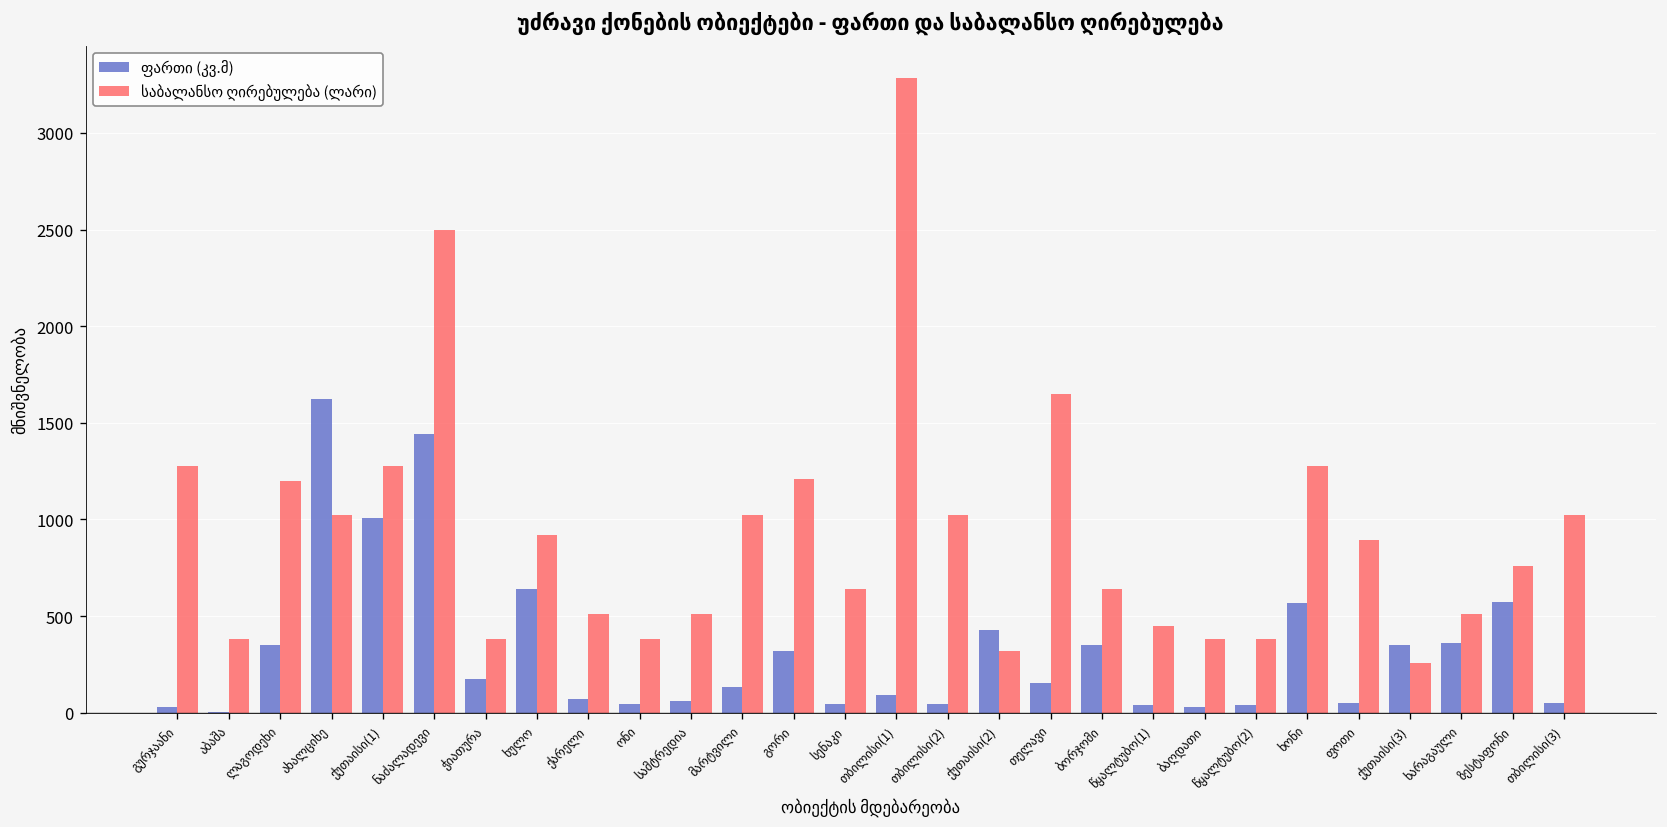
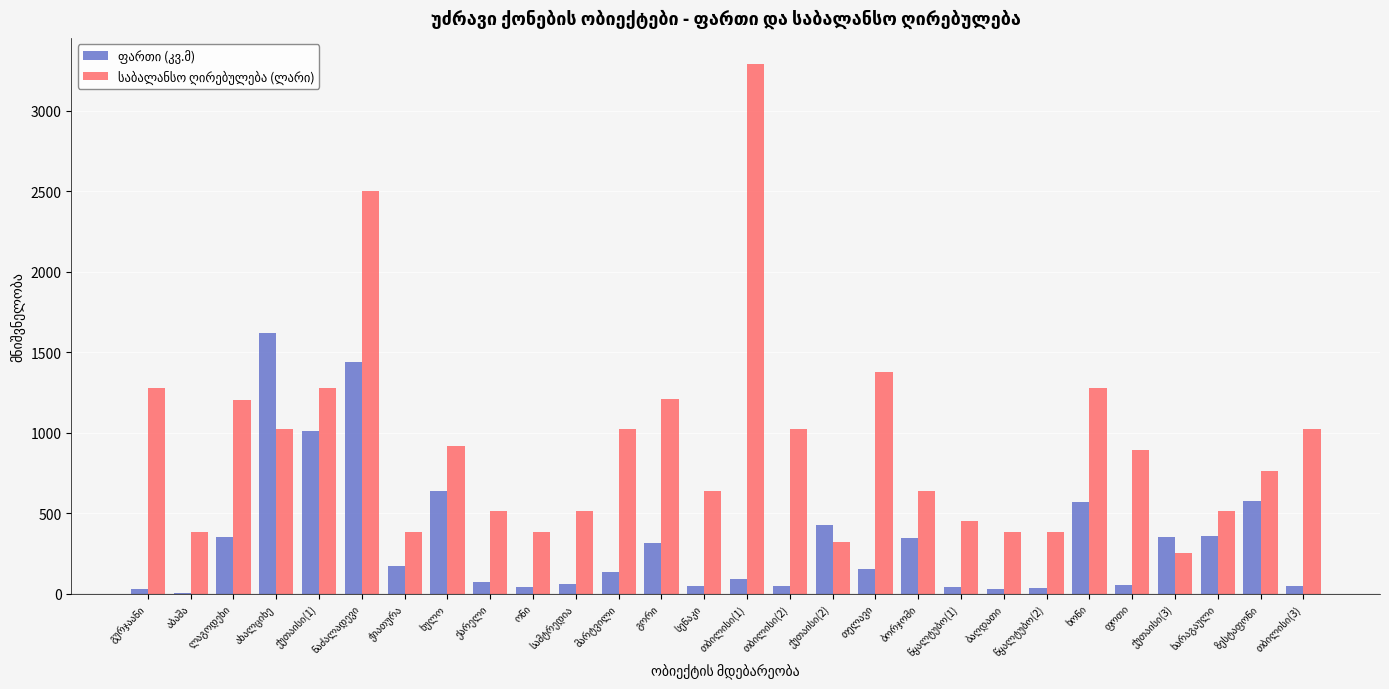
  {
    "ფართი (კვ.მ)": {
      "გურჯაანი": 30,
      "ლაგოდეხი": 350,
      "ახალციხე": 1620,
      "ქუთაისი(1)": 1010,
      "ნაძალადევი": 1440,
      "ჭიათურა": 170,
      "ხულო": 640,
      "ქარელი": 70,
      "ონი": 40,
      "სამტრედია": 60,
      "მარტვილი": 140,
      "გორი": 320,
      "სენაკი": 50,
      "თბილისი(1)": 90,
      "თბილისი(2)": 50,
      "ქუთაისი(2)": 430,
      "თელავი": 150,
      "ბორჯომი": 350,
      "წყალტუბო(1)": 40,
      "ბაღდათი": 30,
      "წყალტუბო(2)": 40,
      "ხონი": 570,
      "ფოთი": 50,
      "ქუთაისი(3)": 350,
      "ხარაგაული": 360,
      "ზესტაფონი": 570,
      "თბილისი(3)": 50
    },
    "საბალანსო ღირებულება (ლარი)": {
      "გურჯაანი": 1280,
      "აბაშა": 380,
      "ლაგოდეხი": 1200,
      "ახალციხე": 1020,
      "ქუთაისი(1)": 1280,
      "ნაძალადევი": 2500,
      "ჭიათურა": 380,
      "ხულო": 920,
      "ქარელი": 510,
      "ონი": 380,
      "სამტრედია": 510,
      "მარტვილი": 1020,
      "გორი": 1210,
      "სენაკი": 640,
      "თბილისი(1)": 3290,
      "თბილისი(2)": 1020,
      "ქუთაისი(2)": 320,
-     "თელავი": 1650,
+     "თელავი": 1380,
      "ბორჯომი": 640,
      "წყალტუბო(1)": 450,
      "ბაღდათი": 380,
      "წყალტუბო(2)": 380,
      "ხონი": 1280,
      "ფოთი": 890,
      "ქუთაისი(3)": 260,
      "ხარაგაული": 510,
      "ზესტაფონი": 760,
      "თბილისი(3)": 1020
    }
  }
